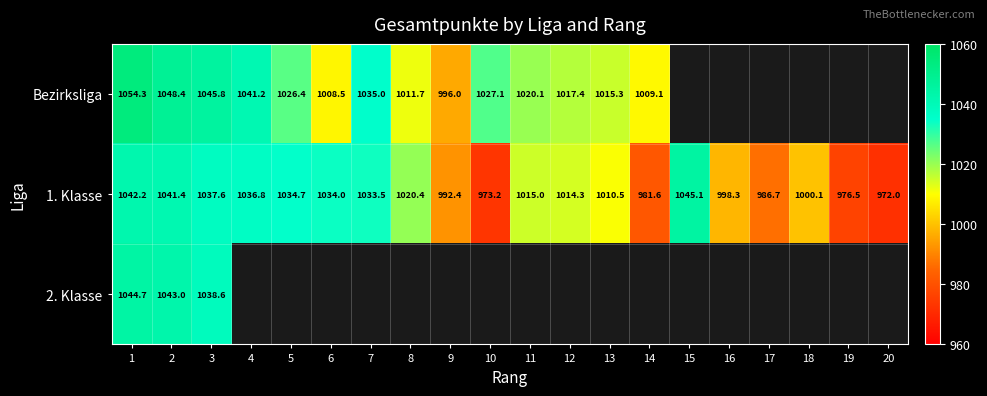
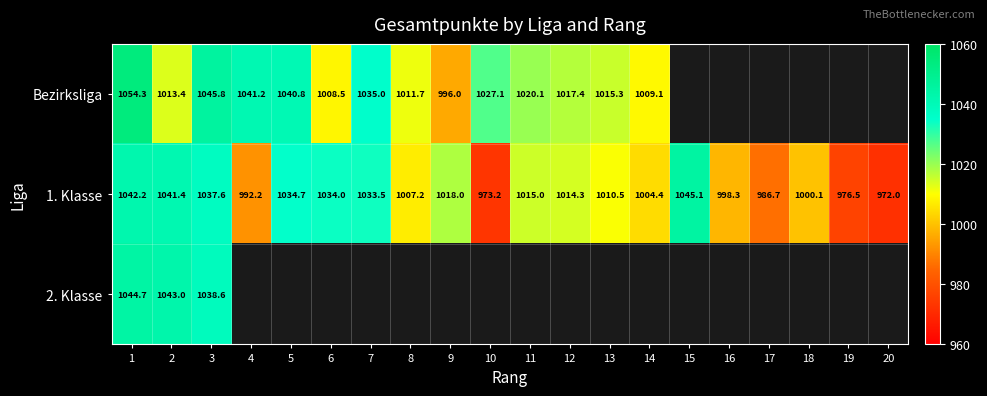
  {
    "Bezirksliga": {
      "1": 1054.3,
-     "2": 1048.4,
+     "2": 1013.4,
      "3": 1045.8,
      "4": 1041.2,
-     "5": 1026.4,
+     "5": 1040.8,
      "6": 1008.5,
      "7": 1035.0,
      "8": 1011.7,
      "9": 996.0,
      "10": 1027.1,
      "11": 1020.1,
      "12": 1017.4,
      "13": 1015.3,
      "14": 1009.1
    },
    "1. Klasse": {
      "1": 1042.2,
      "2": 1041.4,
      "3": 1037.6,
-     "4": 1036.8,
+     "4": 992.2,
      "5": 1034.7,
      "6": 1034.0,
      "7": 1033.5,
-     "8": 1020.4,
-     "9": 992.4,
+     "8": 1007.2,
+     "9": 1018.0,
      "10": 973.2,
      "11": 1015.0,
      "12": 1014.3,
      "13": 1010.5,
-     "14": 981.6,
+     "14": 1004.4,
      "15": 1045.1,
      "16": 998.3,
      "17": 986.7,
      "18": 1000.1,
      "19": 976.5,
      "20": 972.0
    },
    "2. Klasse": {
      "1": 1044.7,
      "2": 1043.0,
      "3": 1038.6
    }
  }
